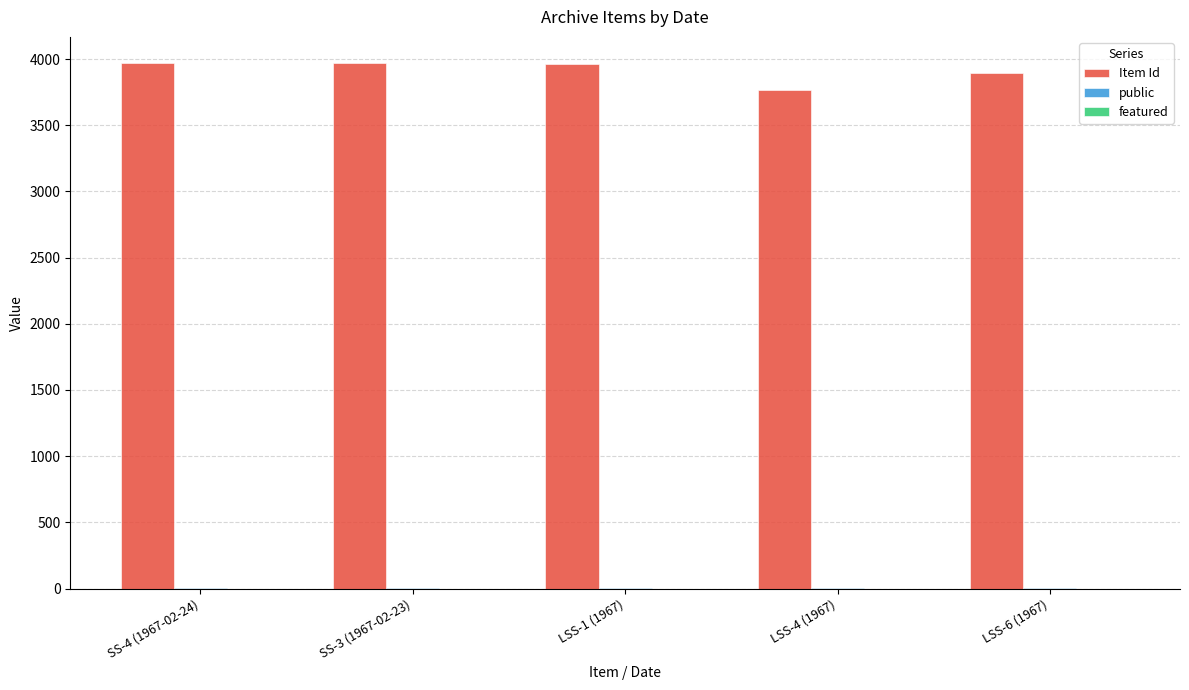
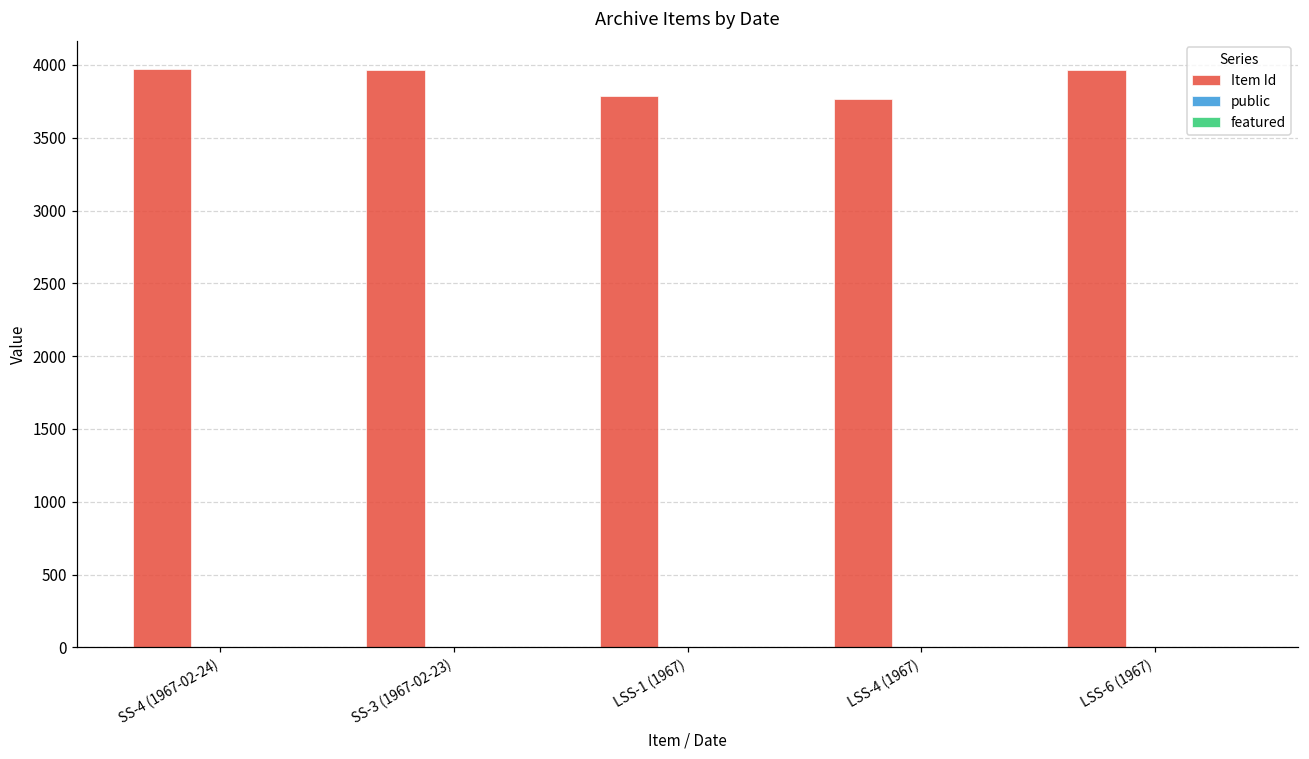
  {
    "Item Id": {
      "SS-4 (1967-02-24)": 3970,
      "SS-3 (1967-02-23)": 3970,
-     "LSS-1 (1967)": 3960,
+     "LSS-1 (1967)": 3780,
      "LSS-4 (1967)": 3770,
-     "LSS-6 (1967)": 3890
+     "LSS-6 (1967)": 3960
    },
    "featured": {
      "SS-4 (1967-02-24)": 0,
      "SS-3 (1967-02-23)": 0,
      "LSS-1 (1967)": 0,
      "LSS-4 (1967)": 0,
      "LSS-6 (1967)": 0
    }
  }
